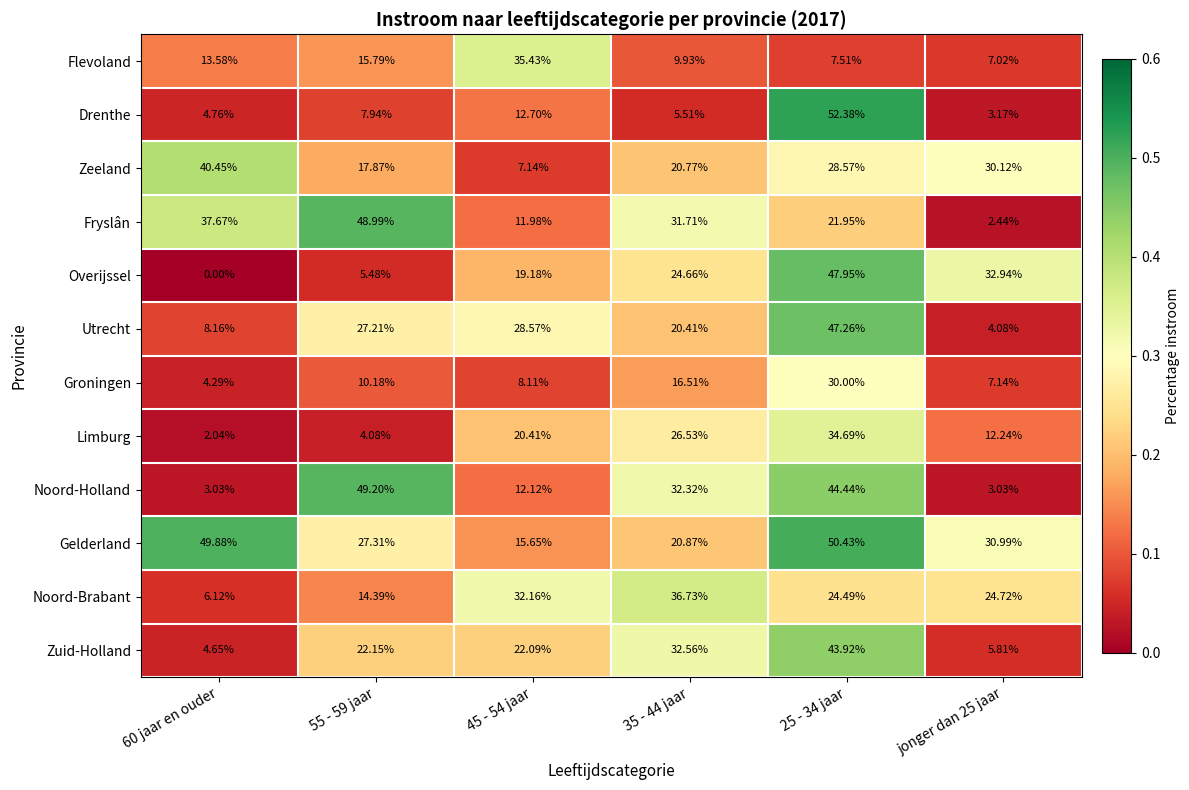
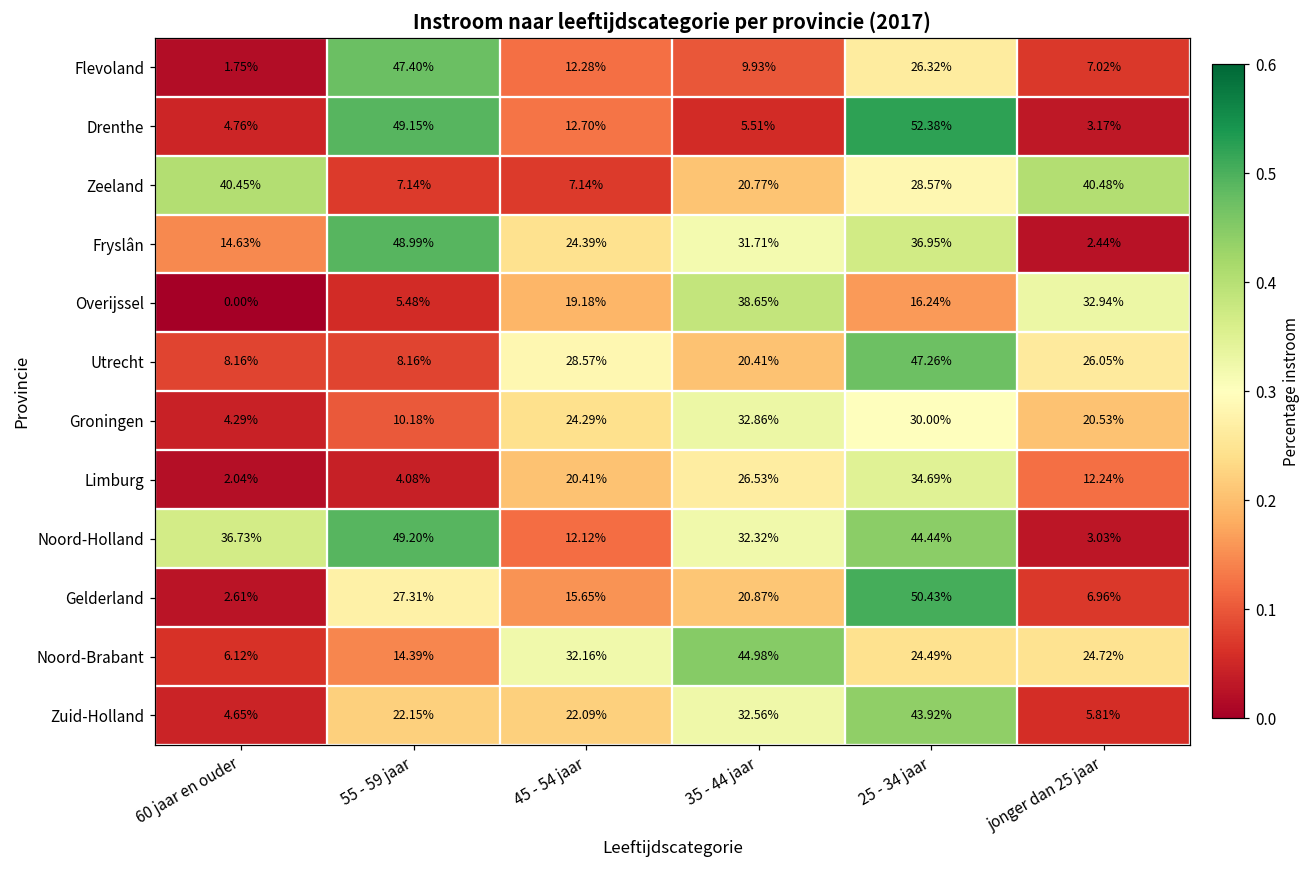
  {
    "Flevoland": {
-     "60 jaar en ouder": "13.58%",
-     "55 - 59 jaar": "15.79%",
-     "45 - 54 jaar": "35.43%",
+     "60 jaar en ouder": "1.75%",
+     "55 - 59 jaar": "47.40%",
+     "45 - 54 jaar": "12.28%",
      "35 - 44 jaar": "9.93%",
-     "25 - 34 jaar": "7.51%",
+     "25 - 34 jaar": "26.32%",
      "jonger dan 25 jaar": "7.02%"
    },
    "Drenthe": {
      "60 jaar en ouder": "4.76%",
-     "55 - 59 jaar": "7.94%",
+     "55 - 59 jaar": "49.15%",
      "45 - 54 jaar": "12.70%",
      "35 - 44 jaar": "5.51%",
      "25 - 34 jaar": "52.38%",
      "jonger dan 25 jaar": "3.17%"
    },
    "Zeeland": {
      "60 jaar en ouder": "40.45%",
-     "55 - 59 jaar": "17.87%",
+     "55 - 59 jaar": "7.14%",
      "45 - 54 jaar": "7.14%",
      "35 - 44 jaar": "20.77%",
      "25 - 34 jaar": "28.57%",
-     "jonger dan 25 jaar": "30.12%"
+     "jonger dan 25 jaar": "40.48%"
    },
    "Fryslân": {
-     "60 jaar en ouder": "37.67%",
+     "60 jaar en ouder": "14.63%",
      "55 - 59 jaar": "48.99%",
-     "45 - 54 jaar": "11.98%",
+     "45 - 54 jaar": "24.39%",
      "35 - 44 jaar": "31.71%",
-     "25 - 34 jaar": "21.95%",
+     "25 - 34 jaar": "36.95%",
      "jonger dan 25 jaar": "2.44%"
    },
    "Overijssel": {
      "60 jaar en ouder": "0.00%",
      "55 - 59 jaar": "5.48%",
      "45 - 54 jaar": "19.18%",
-     "35 - 44 jaar": "24.66%",
-     "25 - 34 jaar": "47.95%",
+     "35 - 44 jaar": "38.65%",
+     "25 - 34 jaar": "16.24%",
      "jonger dan 25 jaar": "32.94%"
    },
    "Utrecht": {
      "60 jaar en ouder": "8.16%",
-     "55 - 59 jaar": "27.21%",
+     "55 - 59 jaar": "8.16%",
      "45 - 54 jaar": "28.57%",
      "35 - 44 jaar": "20.41%",
      "25 - 34 jaar": "47.26%",
-     "jonger dan 25 jaar": "4.08%"
+     "jonger dan 25 jaar": "26.05%"
    },
    "Groningen": {
      "60 jaar en ouder": "4.29%",
      "55 - 59 jaar": "10.18%",
-     "45 - 54 jaar": "8.11%",
-     "35 - 44 jaar": "16.51%",
+     "45 - 54 jaar": "24.29%",
+     "35 - 44 jaar": "32.86%",
      "25 - 34 jaar": "30.00%",
-     "jonger dan 25 jaar": "7.14%"
+     "jonger dan 25 jaar": "20.53%"
    },
    "Limburg": {
      "60 jaar en ouder": "2.04%",
      "55 - 59 jaar": "4.08%",
      "45 - 54 jaar": "20.41%",
      "35 - 44 jaar": "26.53%",
      "25 - 34 jaar": "34.69%",
      "jonger dan 25 jaar": "12.24%"
    },
    "Noord-Holland": {
-     "60 jaar en ouder": "3.03%",
+     "60 jaar en ouder": "36.73%",
      "55 - 59 jaar": "49.20%",
      "45 - 54 jaar": "12.12%",
      "35 - 44 jaar": "32.32%",
      "25 - 34 jaar": "44.44%",
      "jonger dan 25 jaar": "3.03%"
    },
    "Gelderland": {
-     "60 jaar en ouder": "49.88%",
+     "60 jaar en ouder": "2.61%",
      "55 - 59 jaar": "27.31%",
      "45 - 54 jaar": "15.65%",
      "35 - 44 jaar": "20.87%",
      "25 - 34 jaar": "50.43%",
-     "jonger dan 25 jaar": "30.99%"
+     "jonger dan 25 jaar": "6.96%"
    },
    "Noord-Brabant": {
      "60 jaar en ouder": "6.12%",
      "55 - 59 jaar": "14.39%",
      "45 - 54 jaar": "32.16%",
-     "35 - 44 jaar": "36.73%",
+     "35 - 44 jaar": "44.98%",
      "25 - 34 jaar": "24.49%",
      "jonger dan 25 jaar": "24.72%"
    },
    "Zuid-Holland": {
      "60 jaar en ouder": "4.65%",
      "55 - 59 jaar": "22.15%",
      "45 - 54 jaar": "22.09%",
      "35 - 44 jaar": "32.56%",
      "25 - 34 jaar": "43.92%",
      "jonger dan 25 jaar": "5.81%"
    }
  }
